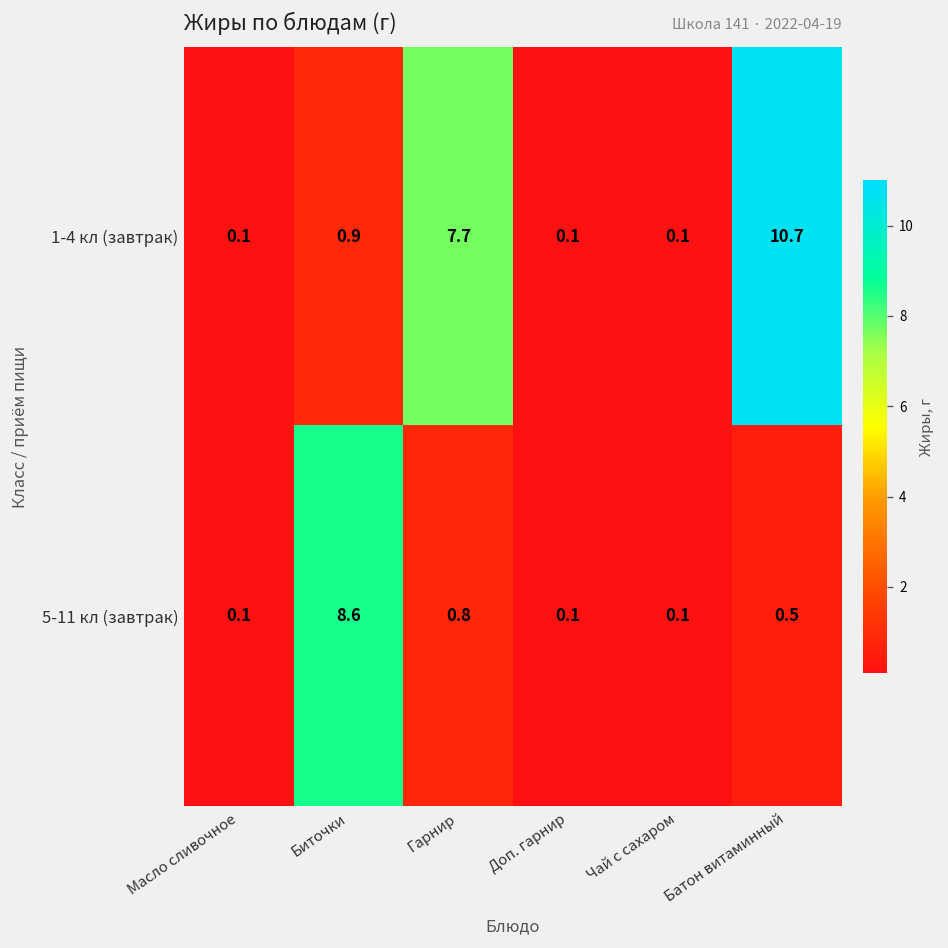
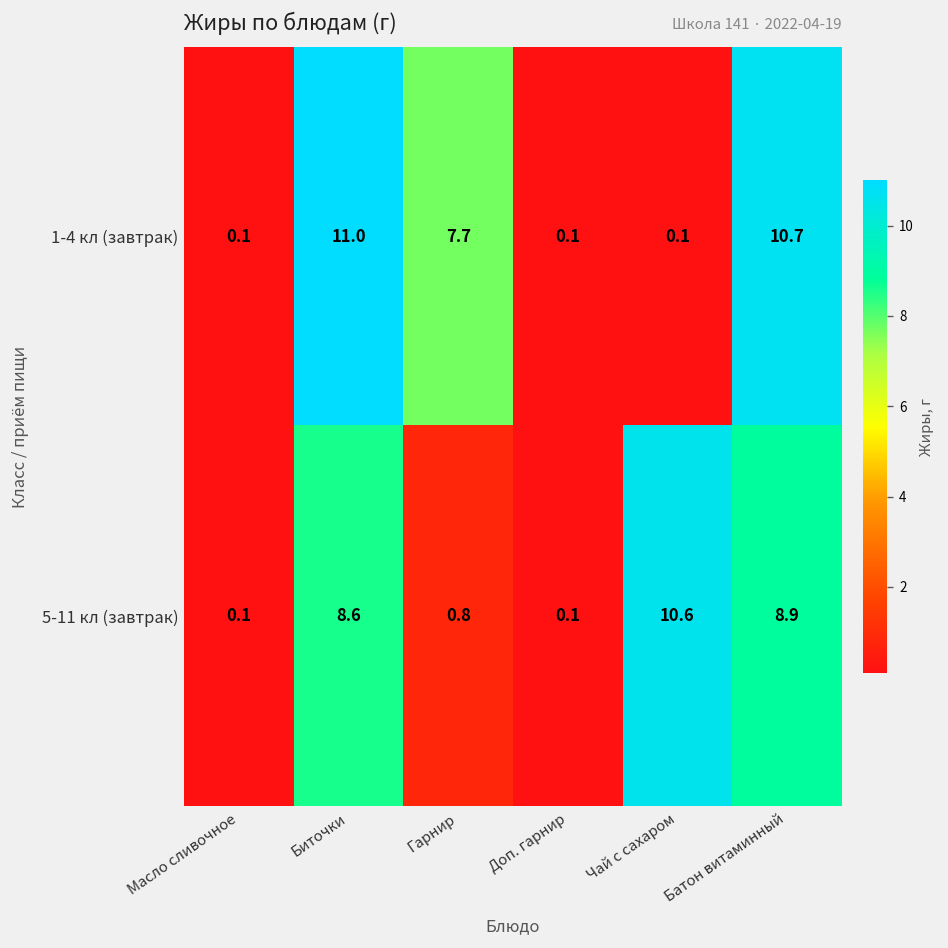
  {
    "1-4 кл (завтрак)": {
      "Масло сливочное": 0.1,
-     "Биточки": 0.9,
+     "Биточки": 11.0,
      "Гарнир": 7.7,
      "Доп. гарнир": 0.1,
      "Чай с сахаром": 0.1,
      "Батон витаминный": 10.7
    },
    "5-11 кл (завтрак)": {
      "Масло сливочное": 0.1,
      "Биточки": 8.6,
      "Гарнир": 0.8,
      "Доп. гарнир": 0.1,
-     "Чай с сахаром": 0.1,
-     "Батон витаминный": 0.5
+     "Чай с сахаром": 10.6,
+     "Батон витаминный": 8.9
    }
  }
